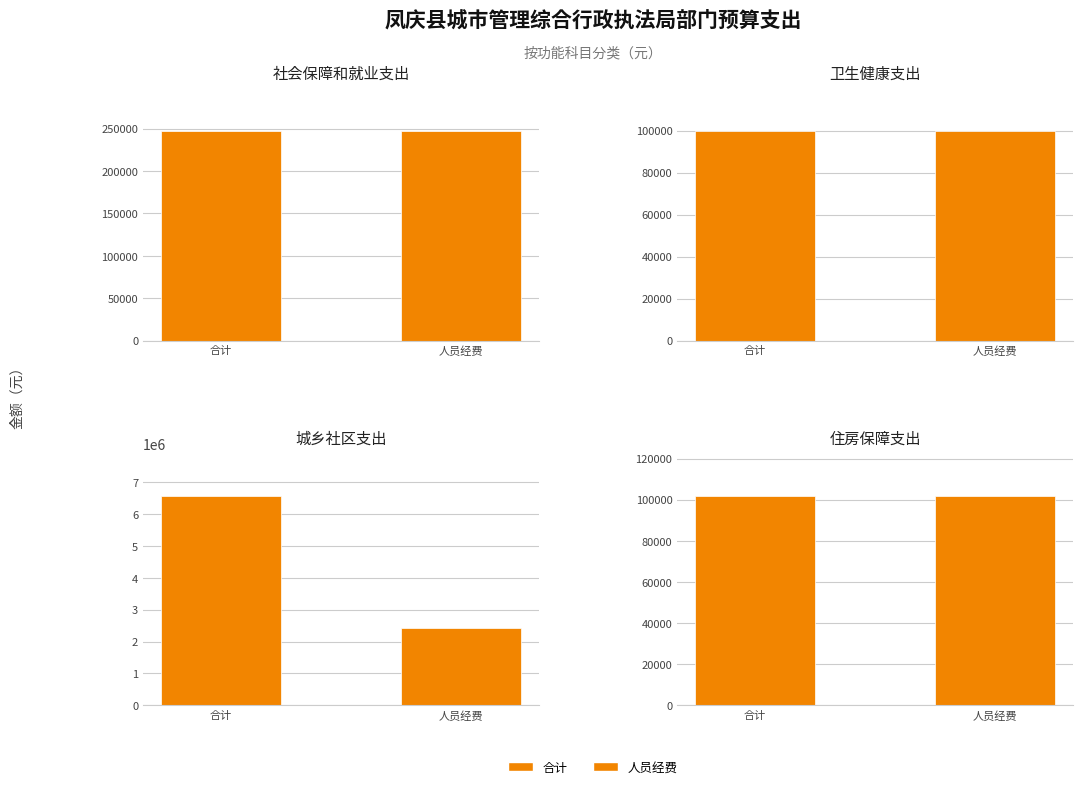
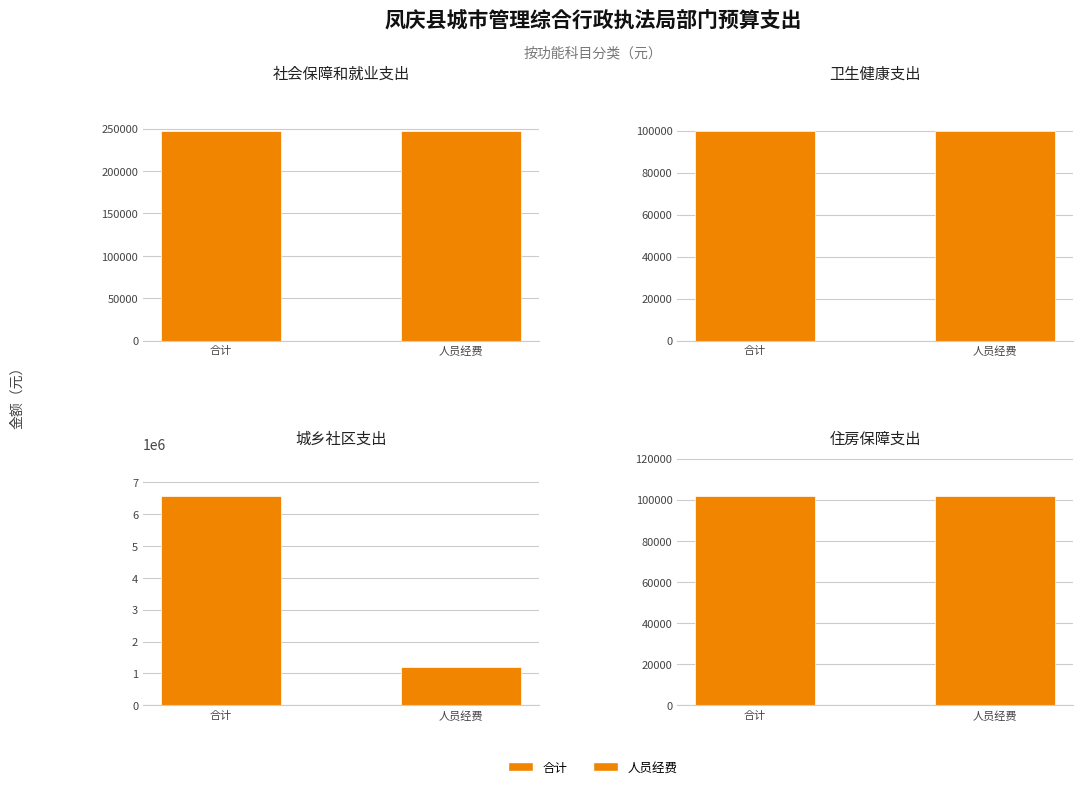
  {
    "社会保障和就业支出": {
      "合计": 250000,
      "人员经费": 250000
    },
    "卫生健康支出": {
      "合计": 100000,
      "人员经费": 100000
    },
    "城乡社区支出": {
      "合计": 6600000,
-     "人员经费": 2400000
+     "人员经费": 1200000
    },
    "住房保障支出": {
      "合计": 102000,
      "人员经费": 102000
    }
  }
